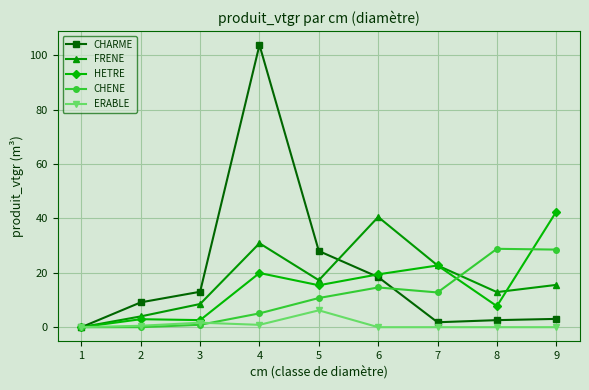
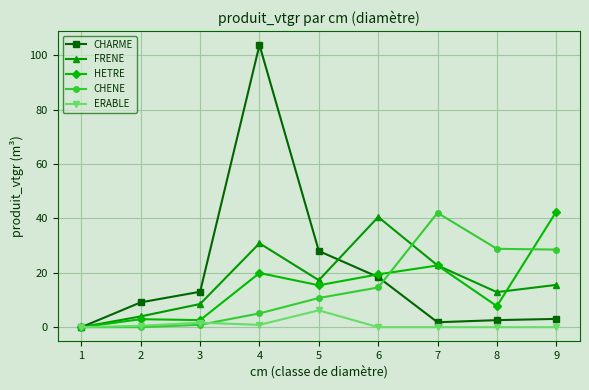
  {
    "CHENE": {
      "4": 5,
      "5": 11,
      "6": 15,
-     "7": 13,
+     "7": 42,
      "8": 29,
      "9": 29
    },
    "ERABLE": {
      "4": 1,
      "5": 6,
      "6": 0,
      "7": 0,
      "8": 0,
      "9": 0
    }
  }
